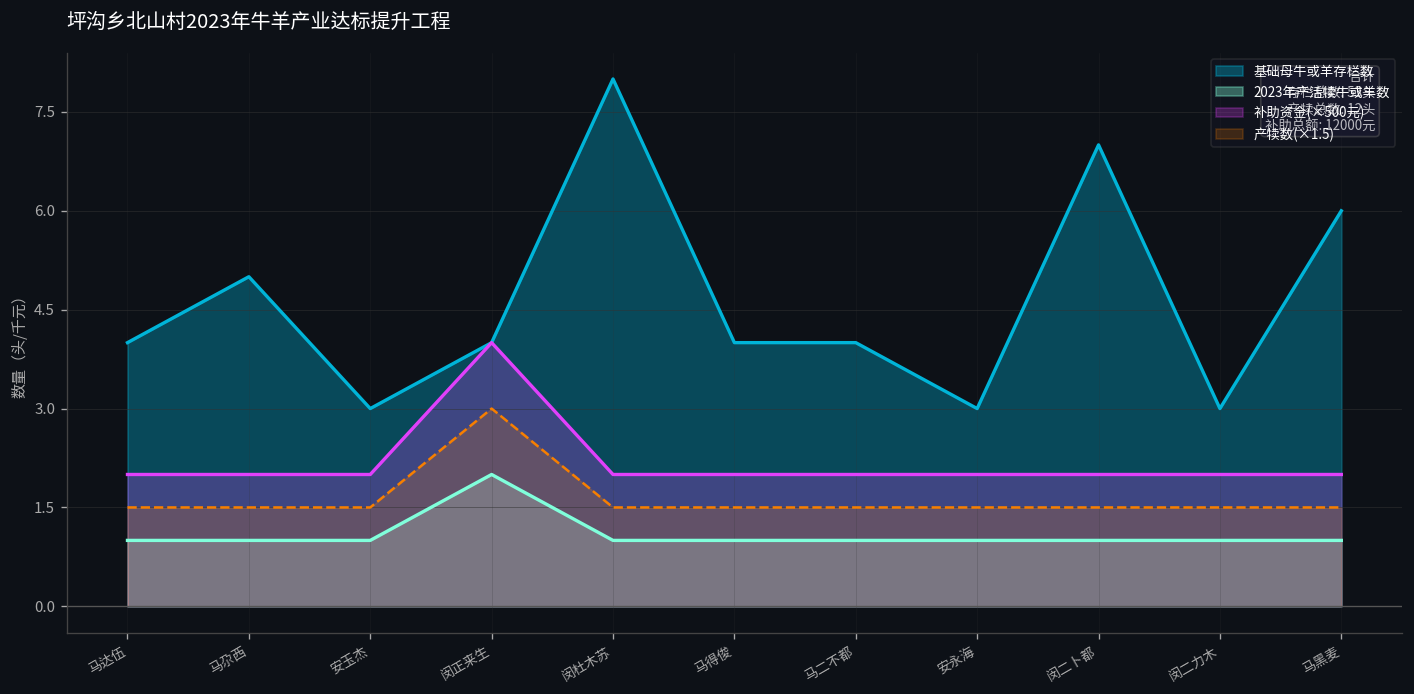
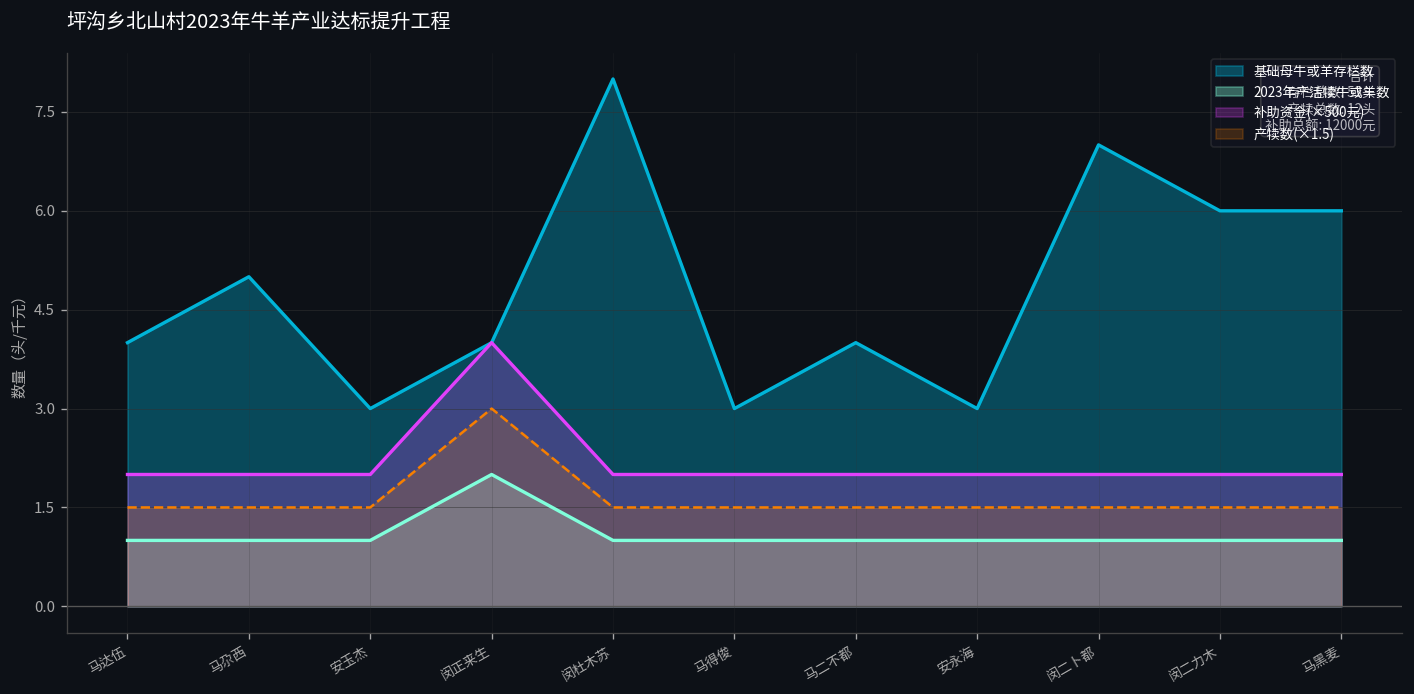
  {
    "基础母牛或羊存栏数": {
      "马达伍": 4,
      "马尕西": 5,
      "安玉杰": 3,
      "闵杜木苏": 8,
-     "马得俊": 4,
+     "马得俊": 3,
      "马二不都": 4,
      "安永海": 3,
      "闵二卜都": 7,
-     "闵二力木": 3,
+     "闵二力木": 6,
      "马黑麦": 6
    },
    "2023年产活犊牛或羊数": {
      "马达伍": 1,
      "马尕西": 1,
      "安玉杰": 1,
      "闵正来生": 2,
      "闵杜木苏": 1,
      "马得俊": 1,
      "马二不都": 1,
      "安永海": 1,
      "闵二卜都": 1,
      "闵二力木": 1,
      "马黑麦": 1
    },
    "补助资金(×500元)": {
      "马达伍": 2,
      "马尕西": 2,
      "安玉杰": 2,
      "闵杜木苏": 2,
      "马得俊": 2,
      "马二不都": 2,
      "安永海": 2,
      "闵二卜都": 2,
      "闵二力木": 2,
      "马黑麦": 2
    },
    "产犊数(×1.5)": {
      "马达伍": 1.5,
      "马尕西": 1.5,
      "安玉杰": 1.5,
      "闵正来生": 3,
      "闵杜木苏": 1.5,
      "马得俊": 1.5,
      "马二不都": 1.5,
      "安永海": 1.5,
      "闵二卜都": 1.5,
      "闵二力木": 1.5,
      "马黑麦": 1.5
    }
  }
